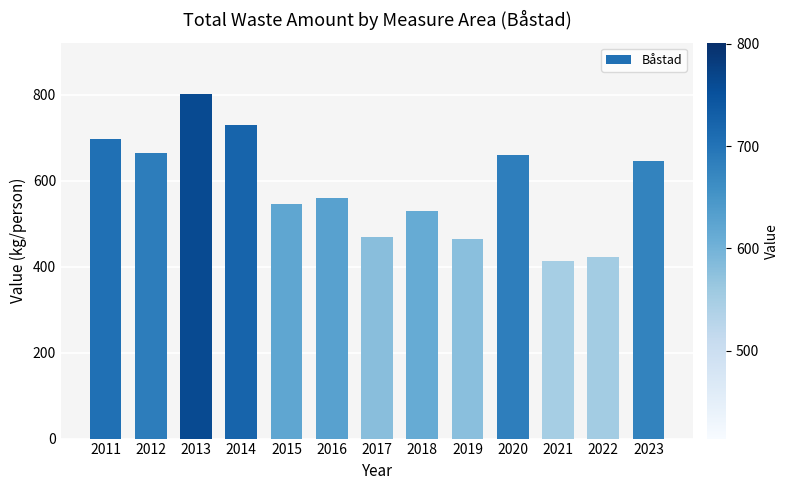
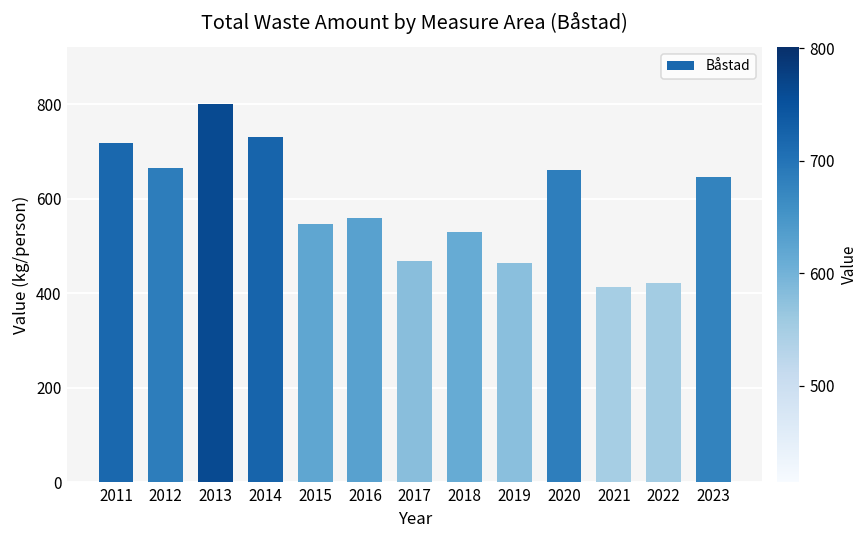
  {
-   "2011": 700,
+   "2011": 720,
    "2012": 670,
    "2013": 800,
    "2014": 730,
    "2015": 550,
    "2016": 560,
    "2017": 470,
    "2018": 530,
    "2019": 470,
    "2020": 660,
    "2021": 410,
    "2022": 420,
    "2023": 650
  }
